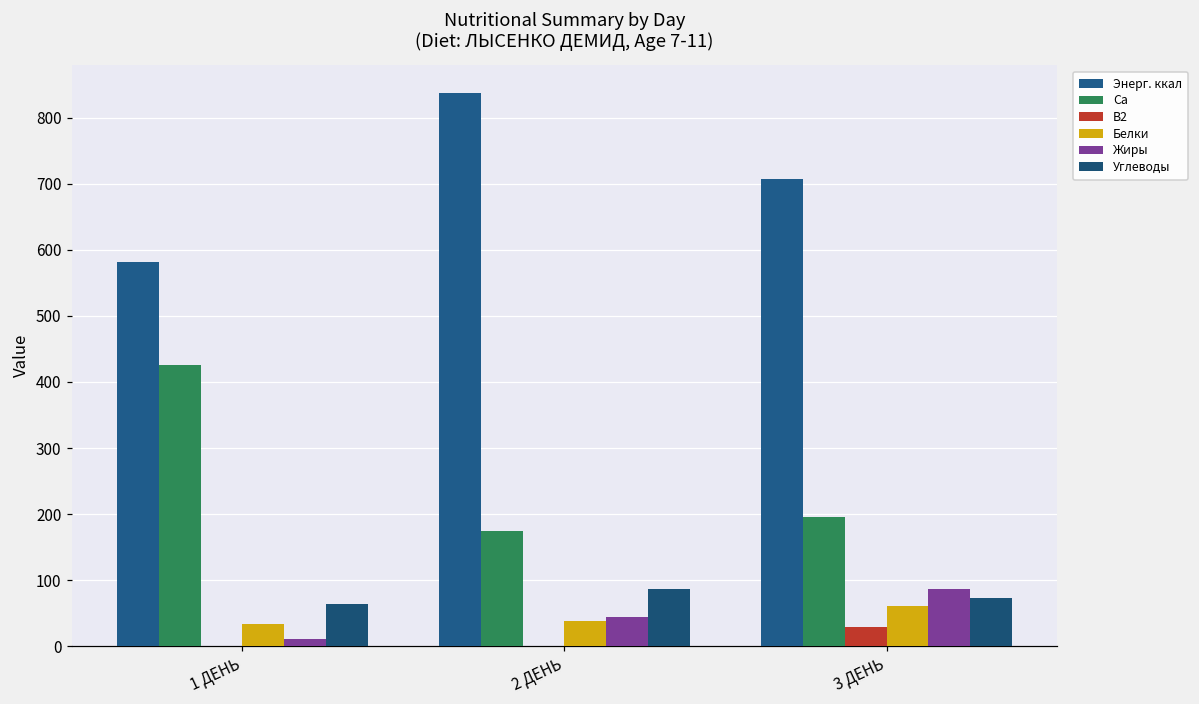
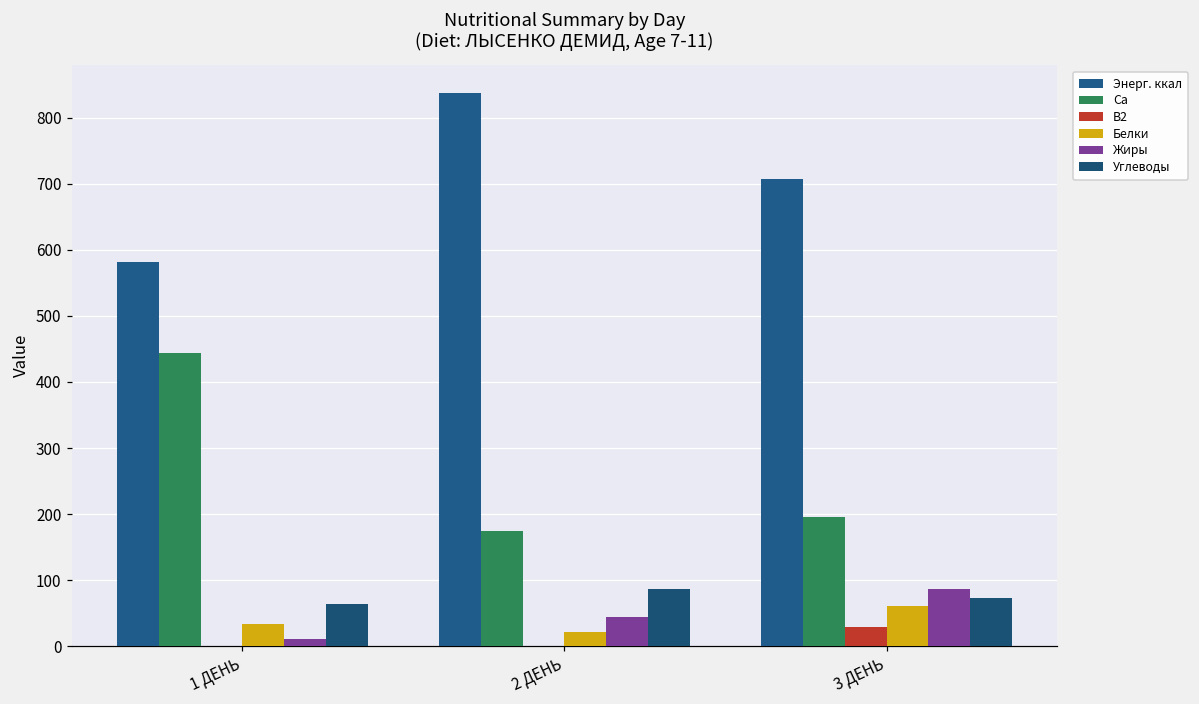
  {
    "Са": {
-     "1 ДЕНЬ": 430,
+     "1 ДЕНЬ": 440,
      "2 ДЕНЬ": 170,
      "3 ДЕНЬ": 200
    },
    "В2": {
      "3 ДЕНЬ": 30
    },
    "Белки": {
      "1 ДЕНЬ": 30,
-     "2 ДЕНЬ": 40,
+     "2 ДЕНЬ": 20,
      "3 ДЕНЬ": 60
    },
    "Жиры": {
      "1 ДЕНЬ": 10,
      "2 ДЕНЬ": 40,
      "3 ДЕНЬ": 90
    }
  }
